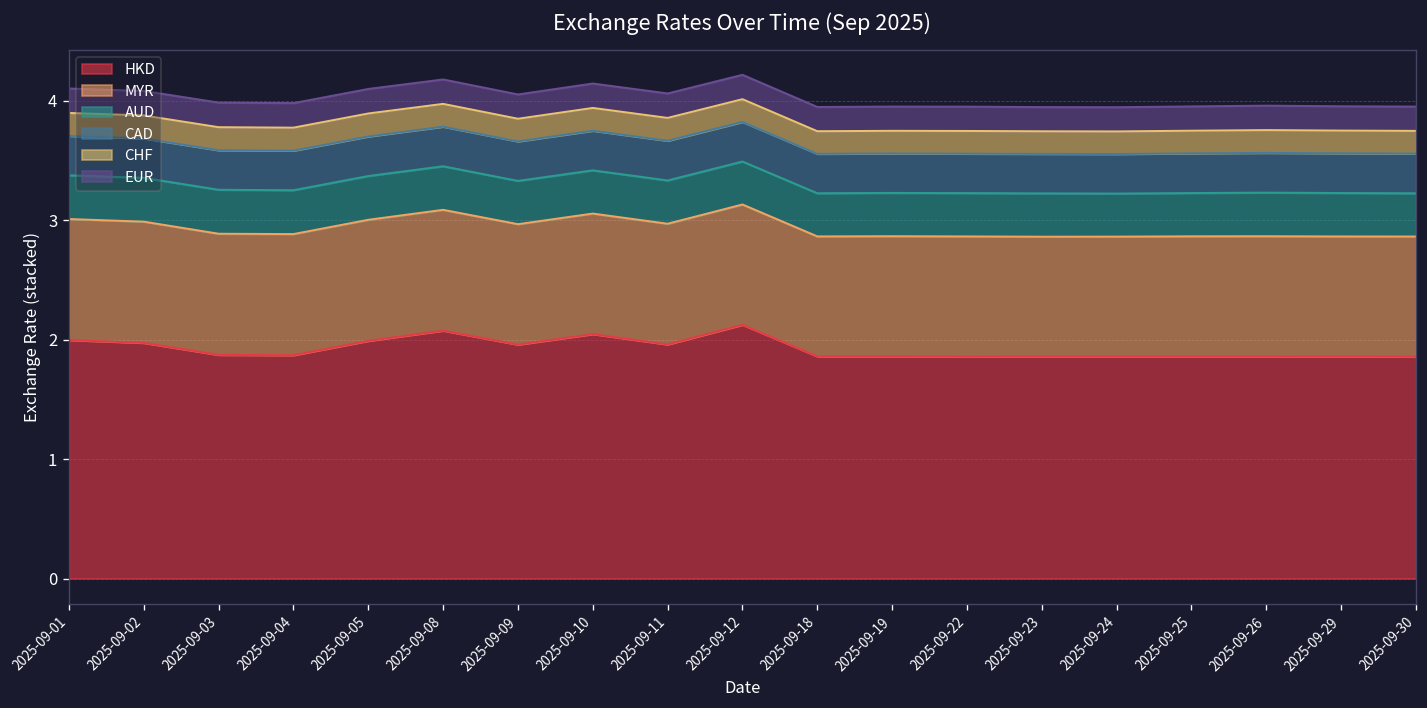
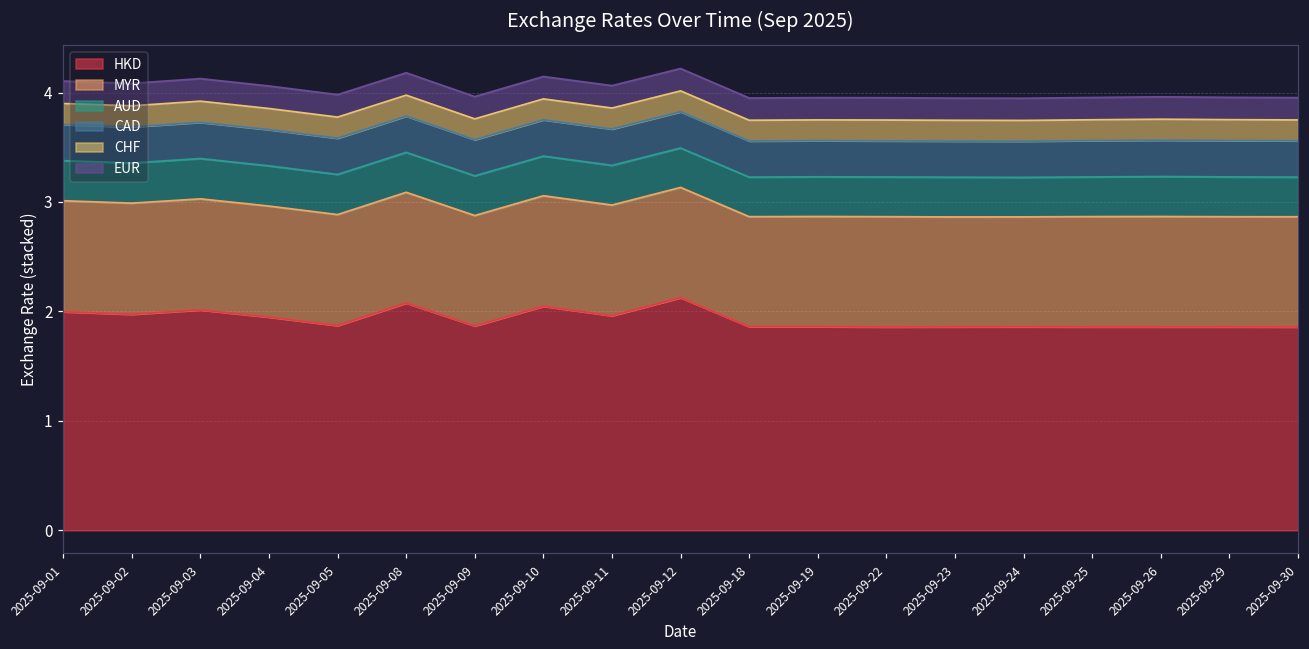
  {
    "HKD": {
      "2025-09-01": 2.0,
      "2025-09-02": 2.0,
-     "2025-09-03": 1.9,
-     "2025-09-04": 1.87,
-     "2025-09-05": 2.0,
+     "2025-09-03": 2.0,
+     "2025-09-04": 1.95,
+     "2025-09-05": 1.9,
      "2025-09-08": 2.1,
-     "2025-09-09": 2.0,
+     "2025-09-09": 1.9,
      "2025-09-10": 2.0,
      "2025-09-11": 2.0,
      "2025-09-12": 2.1,
      "2025-09-18": 1.9,
      "2025-09-19": 1.9,
      "2025-09-22": 1.9,
      "2025-09-23": 1.9,
      "2025-09-24": 1.9,
      "2025-09-25": 1.9,
      "2025-09-26": 1.9,
      "2025-09-29": 1.9,
      "2025-09-30": 1.9
    }
  }
